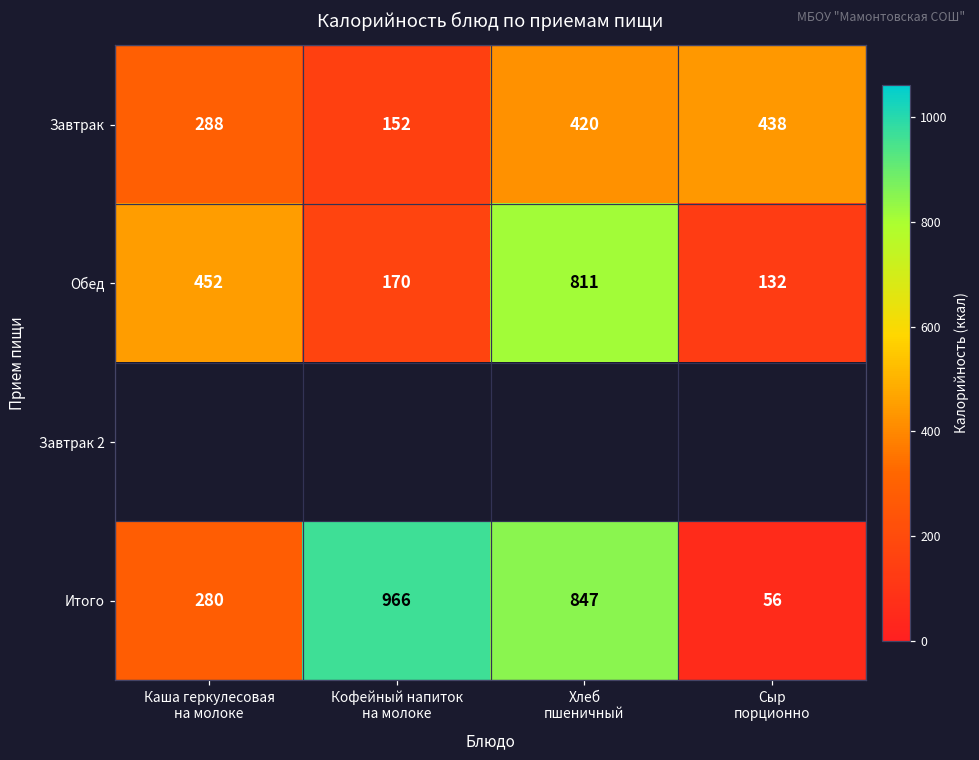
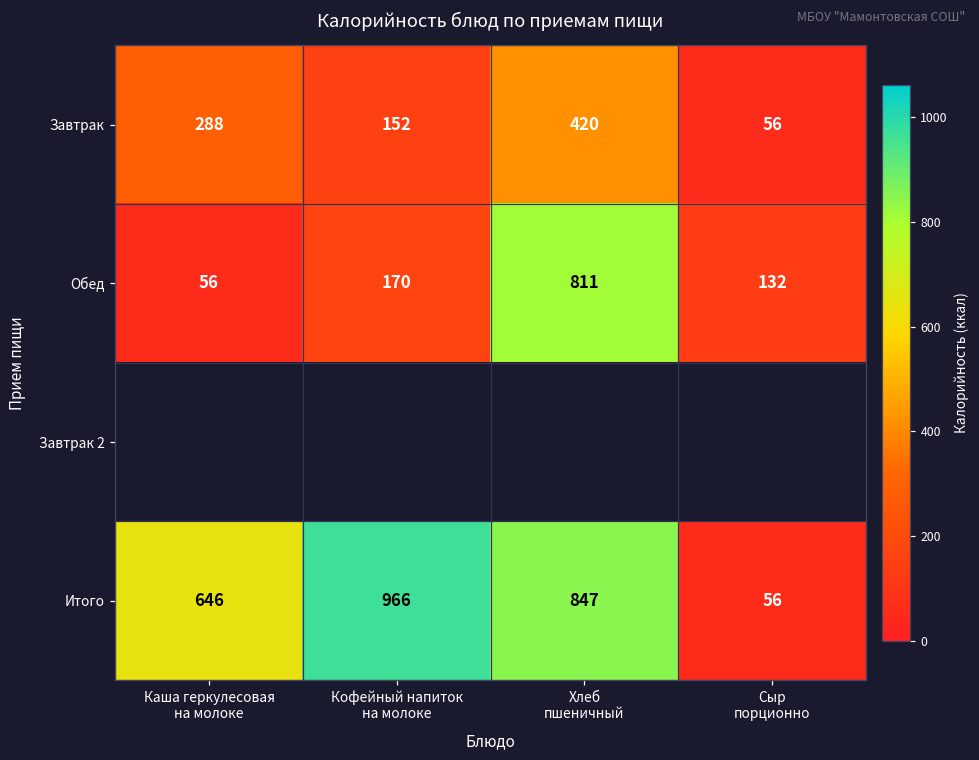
  {
    "Завтрак": {
      "Каша геркулесовая на молоке": 288,
      "Кофейный напиток на молоке": 152,
      "Хлеб пшеничный": 420,
-     "Сыр порционно": 438
+     "Сыр порционно": 56
    },
    "Обед": {
-     "Каша геркулесовая на молоке": 452,
+     "Каша геркулесовая на молоке": 56,
      "Кофейный напиток на молоке": 170,
      "Хлеб пшеничный": 811,
      "Сыр порционно": 132
    },
    "Итого": {
-     "Каша геркулесовая на молоке": 280,
+     "Каша геркулесовая на молоке": 646,
      "Кофейный напиток на молоке": 966,
      "Хлеб пшеничный": 847,
      "Сыр порционно": 56
    }
  }
